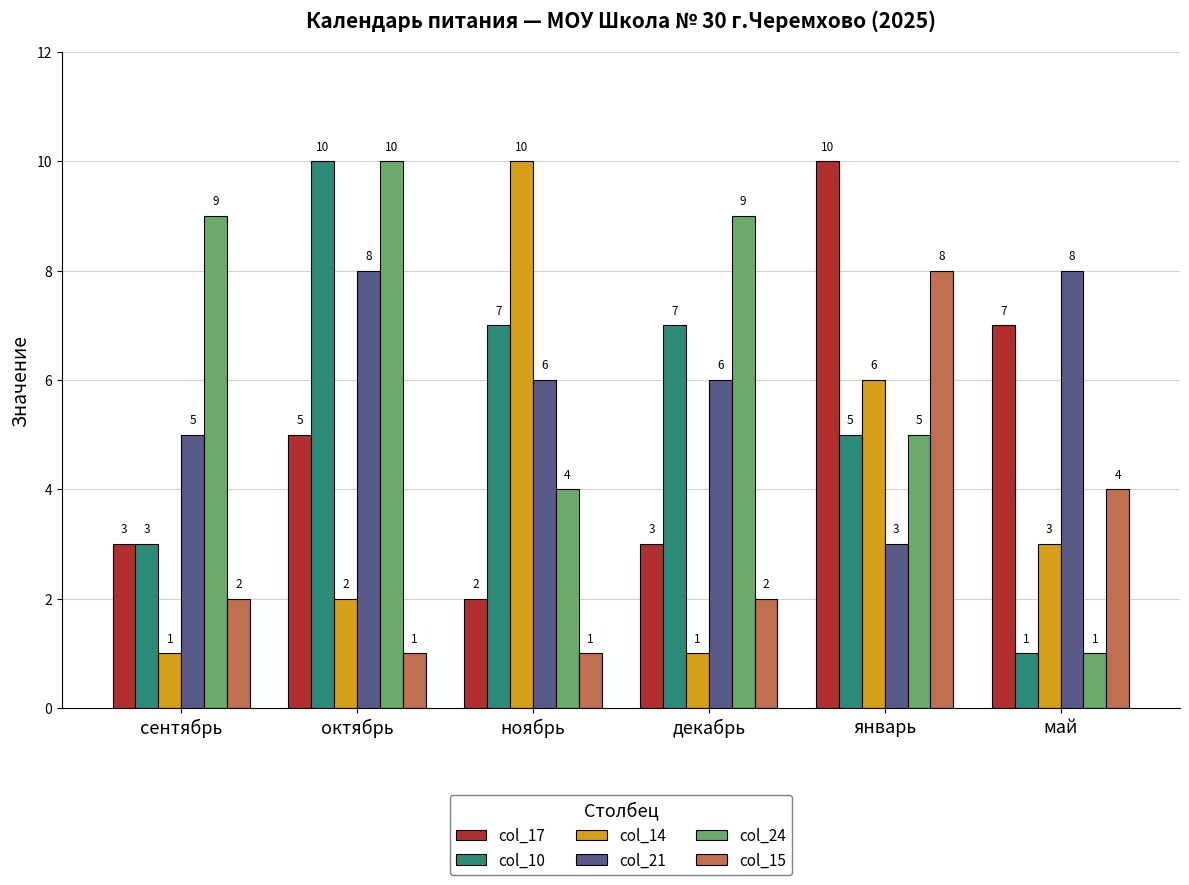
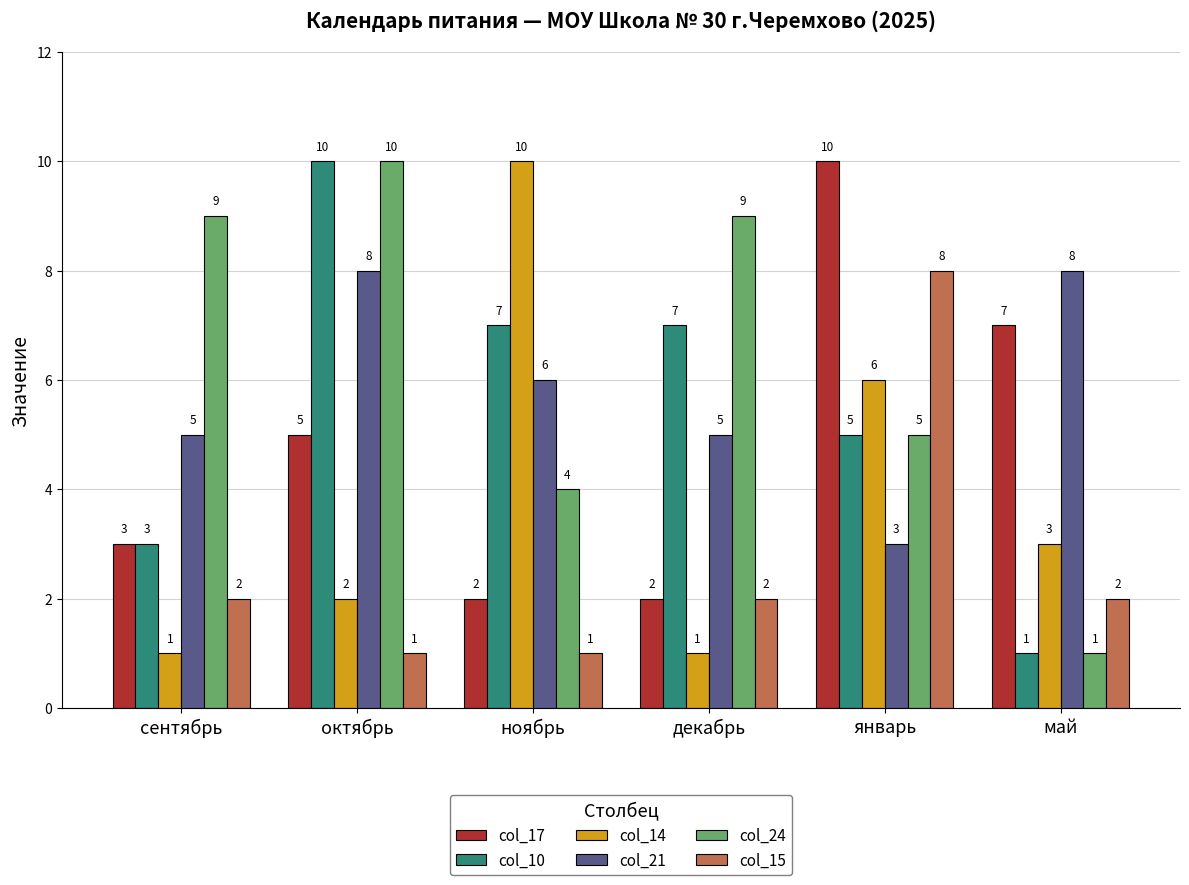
  {
    "col_17": {
      "сентябрь": 3,
      "октябрь": 5,
      "ноябрь": 2,
-     "декабрь": 3,
+     "декабрь": 2,
      "январь": 10,
      "май": 7
    },
    "col_10": {
      "сентябрь": 3,
      "октябрь": 10,
      "ноябрь": 7,
      "декабрь": 7,
      "январь": 5,
      "май": 1
    },
    "col_14": {
      "сентябрь": 1,
      "октябрь": 2,
      "ноябрь": 10,
      "декабрь": 1,
      "январь": 6,
      "май": 3
    },
    "col_21": {
      "сентябрь": 5,
      "октябрь": 8,
      "ноябрь": 6,
-     "декабрь": 6,
+     "декабрь": 5,
      "январь": 3,
      "май": 8
    },
    "col_24": {
      "сентябрь": 9,
      "октябрь": 10,
      "ноябрь": 4,
      "декабрь": 9,
      "январь": 5,
      "май": 1
    },
    "col_15": {
      "сентябрь": 2,
      "октябрь": 1,
      "ноябрь": 1,
      "декабрь": 2,
      "январь": 8,
-     "май": 4
+     "май": 2
    }
  }
